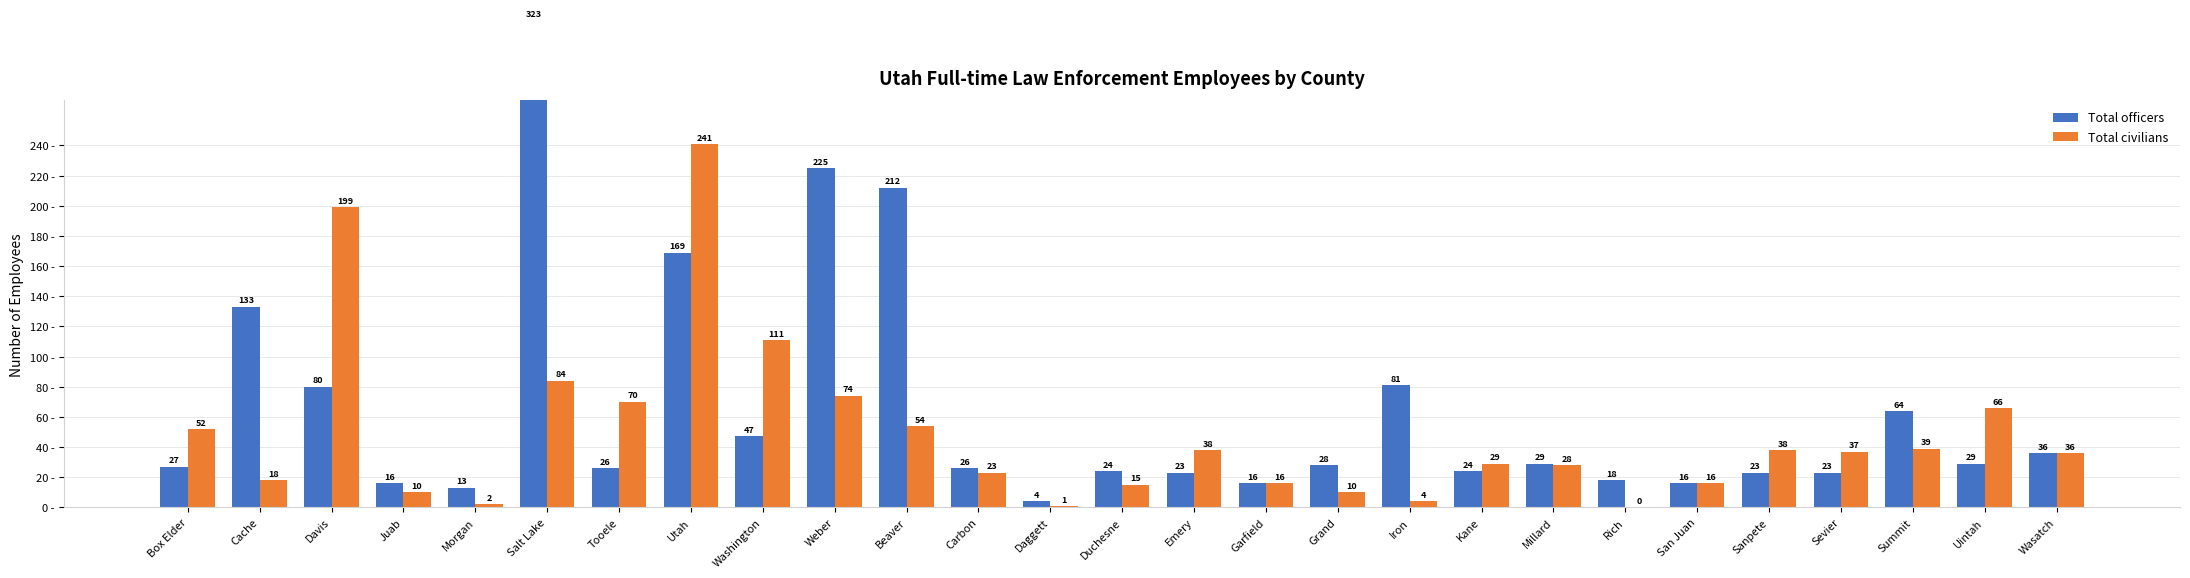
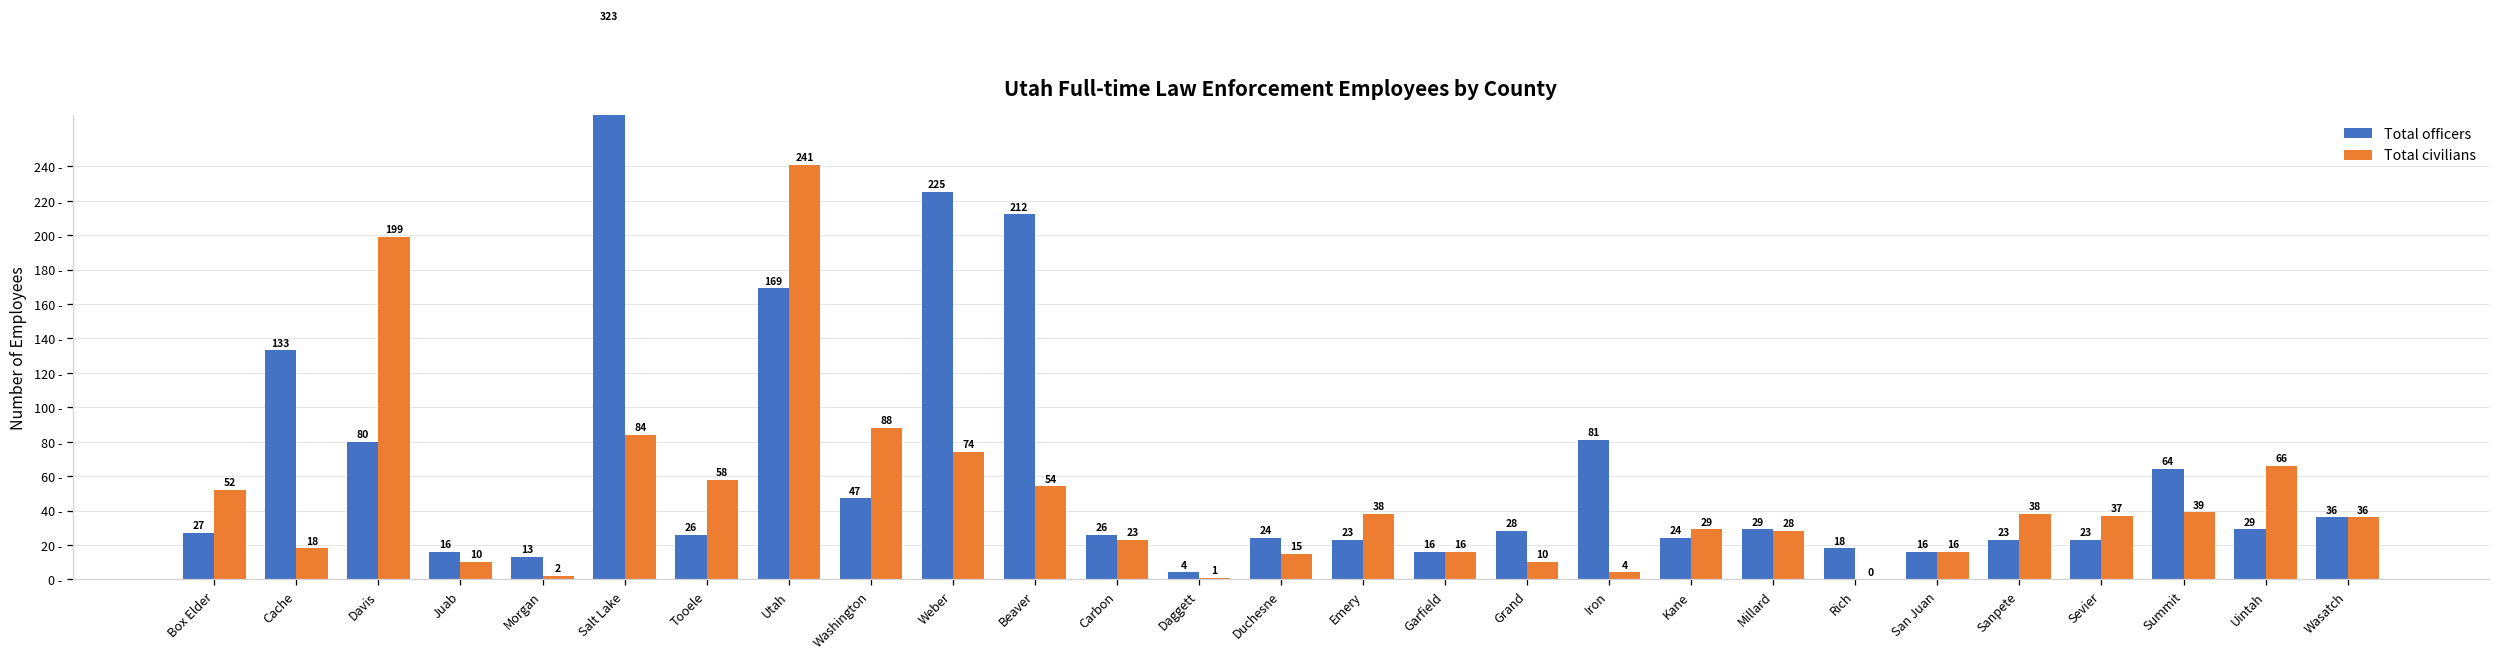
  {
    "Total officers": {
      "Box Elder": 27,
      "Cache": 133,
      "Davis": 80,
      "Juab": 16,
      "Morgan": 13,
      "Tooele": 26,
      "Utah": 169,
      "Washington": 47,
      "Weber": 225,
      "Beaver": 212,
      "Carbon": 26,
      "Daggett": 4,
      "Duchesne": 24,
      "Emery": 23,
      "Garfield": 16,
      "Grand": 28,
      "Iron": 81,
      "Kane": 24,
      "Millard": 29,
      "Rich": 18,
      "San Juan": 16,
      "Sanpete": 23,
      "Sevier": 23,
      "Summit": 64,
      "Uintah": 29,
      "Wasatch": 36
    },
    "Total civilians": {
      "Box Elder": 52,
      "Cache": 18,
      "Davis": 199,
      "Juab": 10,
      "Morgan": 2,
      "Salt Lake": 84,
-     "Tooele": 70,
+     "Tooele": 58,
      "Utah": 241,
-     "Washington": 111,
+     "Washington": 88,
      "Weber": 74,
      "Beaver": 54,
      "Carbon": 23,
      "Daggett": 1,
      "Duchesne": 15,
      "Emery": 38,
      "Garfield": 16,
      "Grand": 10,
      "Iron": 4,
      "Kane": 29,
      "Millard": 28,
      "Rich": 0,
      "San Juan": 16,
      "Sanpete": 38,
      "Sevier": 37,
      "Summit": 39,
      "Uintah": 66,
      "Wasatch": 36
    }
  }
